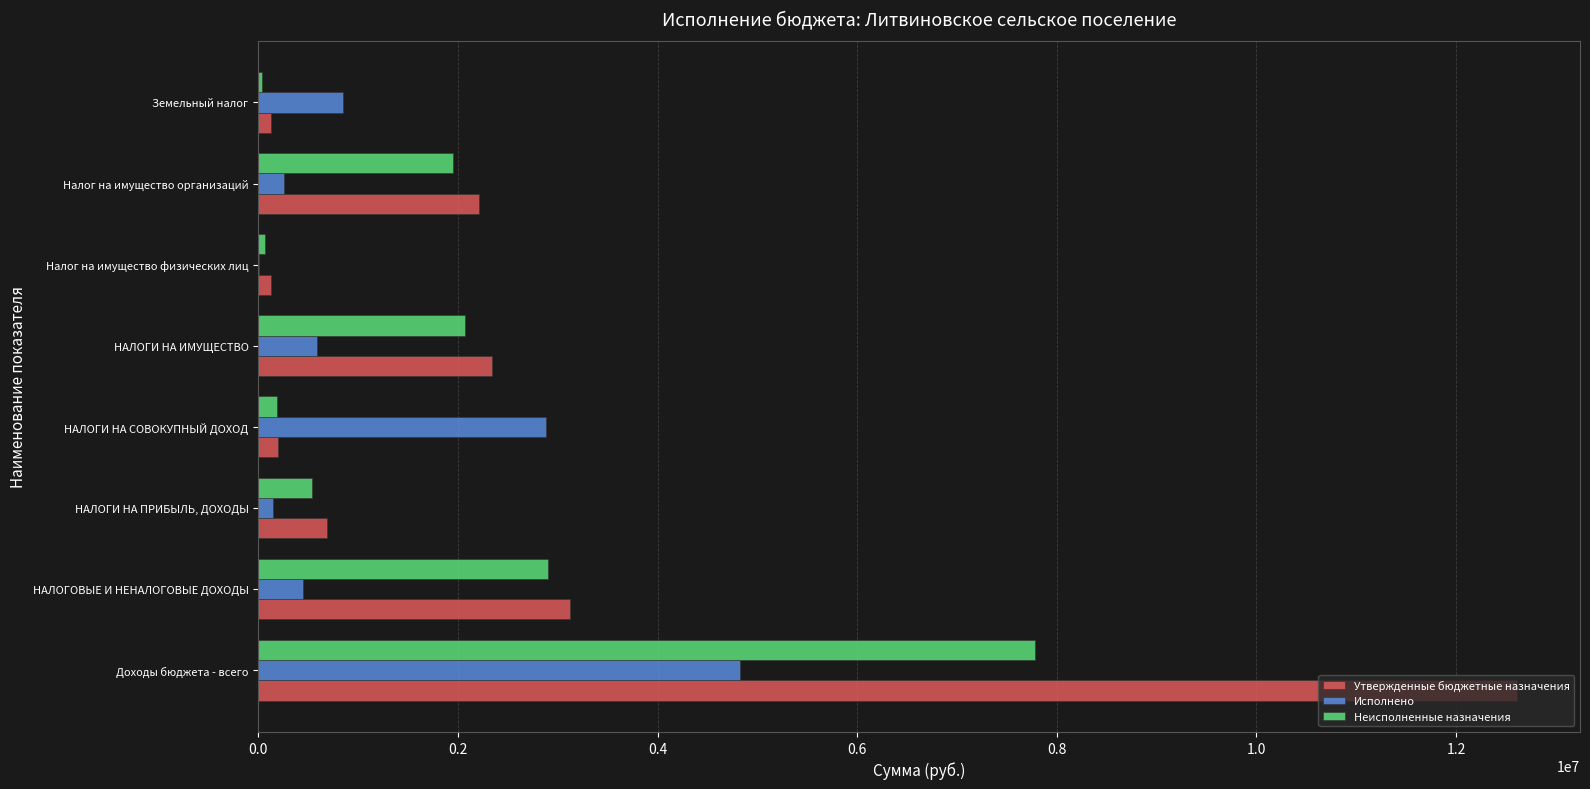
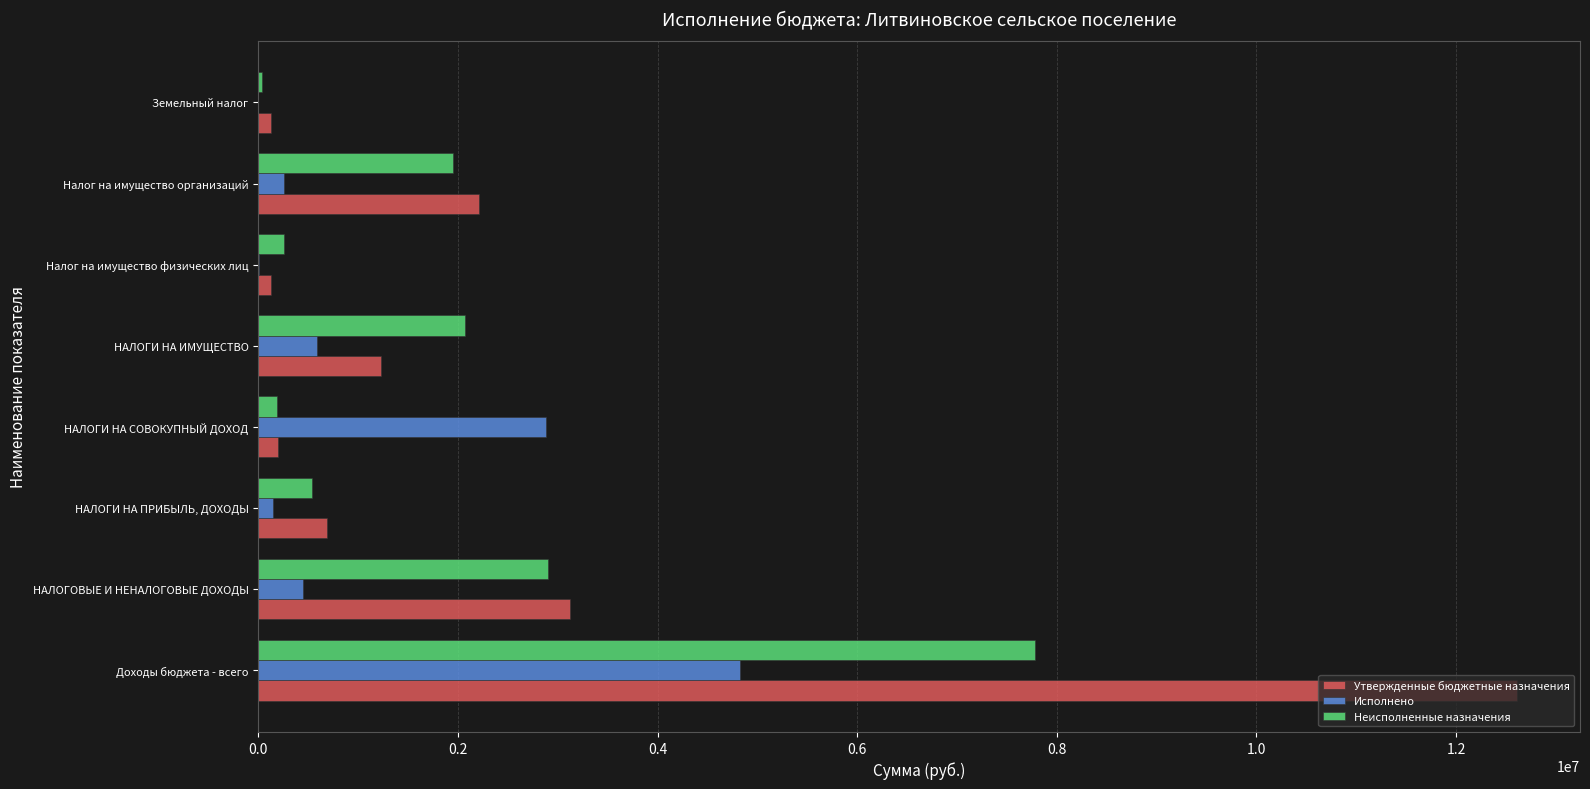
  {
    "Утвержденные бюджетные назначения": {
      "Земельный налог": 100000,
      "Налог на имущество организаций": 2200000,
      "Налог на имущество физических лиц": 100000,
-     "НАЛОГИ НА ИМУЩЕСТВО": 2300000,
+     "НАЛОГИ НА ИМУЩЕСТВО": 1200000,
      "НАЛОГИ НА СОВОКУПНЫЙ ДОХОД": 200000,
      "НАЛОГИ НА ПРИБЫЛЬ, ДОХОДЫ": 700000,
      "НАЛОГОВЫЕ И НЕНАЛОГОВЫЕ ДОХОДЫ": 3100000
    },
    "Исполнено": {
-     "Земельный налог": 900000,
+     "Земельный налог": 0,
      "Налог на имущество организаций": 300000,
      "НАЛОГИ НА ИМУЩЕСТВО": 600000,
      "НАЛОГИ НА СОВОКУПНЫЙ ДОХОД": 2900000,
      "НАЛОГИ НА ПРИБЫЛЬ, ДОХОДЫ": 100000,
      "НАЛОГОВЫЕ И НЕНАЛОГОВЫЕ ДОХОДЫ": 400000,
      "Доходы бюджета - всего": 4800000
    },
    "Неисполненные назначения": {
      "Земельный налог": 0,
      "Налог на имущество организаций": 2000000,
-     "Налог на имущество физических лиц": 100000,
+     "Налог на имущество физических лиц": 300000,
      "НАЛОГИ НА ИМУЩЕСТВО": 2100000,
      "НАЛОГИ НА СОВОКУПНЫЙ ДОХОД": 200000,
      "НАЛОГИ НА ПРИБЫЛЬ, ДОХОДЫ": 500000,
      "НАЛОГОВЫЕ И НЕНАЛОГОВЫЕ ДОХОДЫ": 2900000,
      "Доходы бюджета - всего": 7800000
    }
  }
